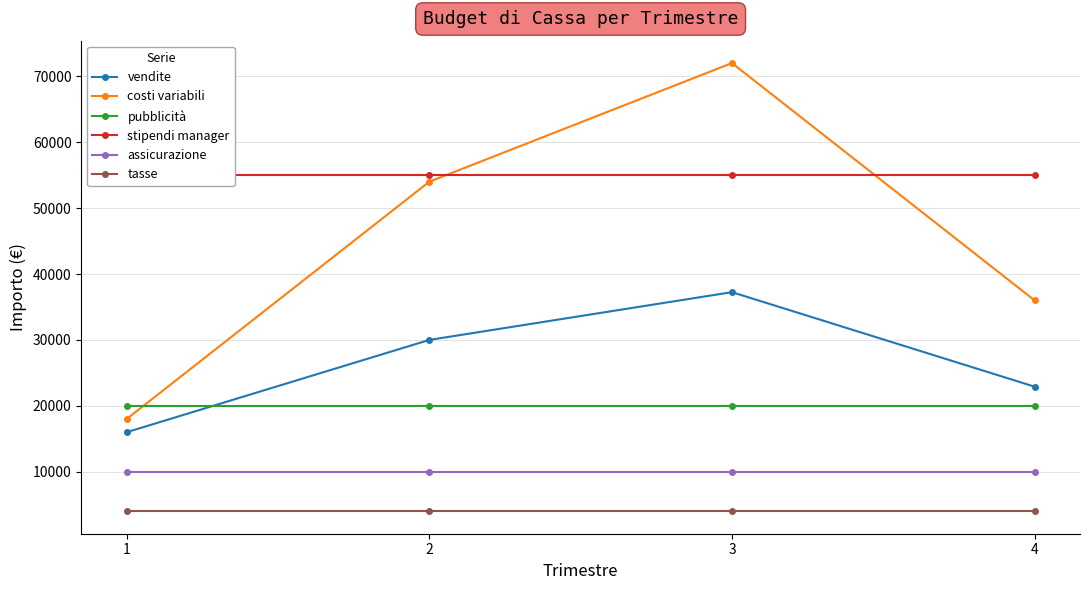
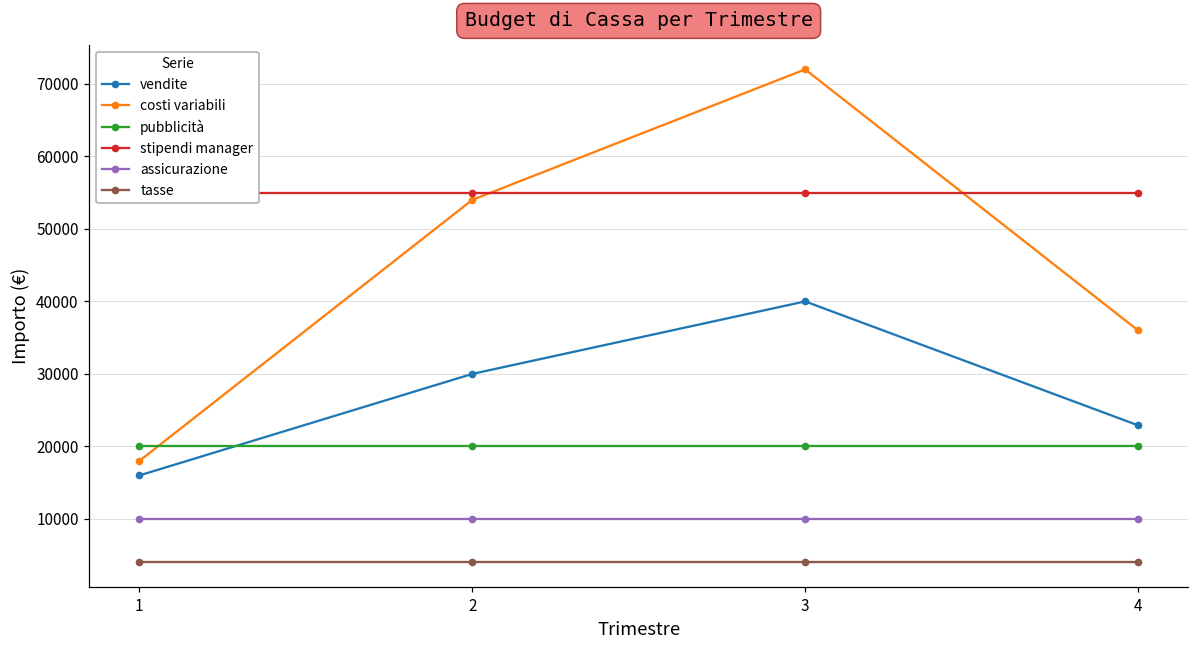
  {
    "vendite": {
      "1": 16000,
      "2": 30000,
-     "3": 37000,
+     "3": 40000,
      "4": 23000
    },
    "costi variabili": {
      "1": 18000,
      "2": 54000,
      "3": 72000,
      "4": 36000
    },
    "pubblicità": {
      "1": 20000,
      "2": 20000,
      "3": 20000,
      "4": 20000
    },
    "stipendi manager": {
      "2": 55000,
      "3": 55000,
      "4": 55000
    },
    "assicurazione": {
      "1": 10000,
      "2": 10000,
      "3": 10000,
      "4": 10000
    },
    "tasse": {
      "1": 4000,
      "2": 4000,
      "3": 4000,
      "4": 4000
    }
  }
